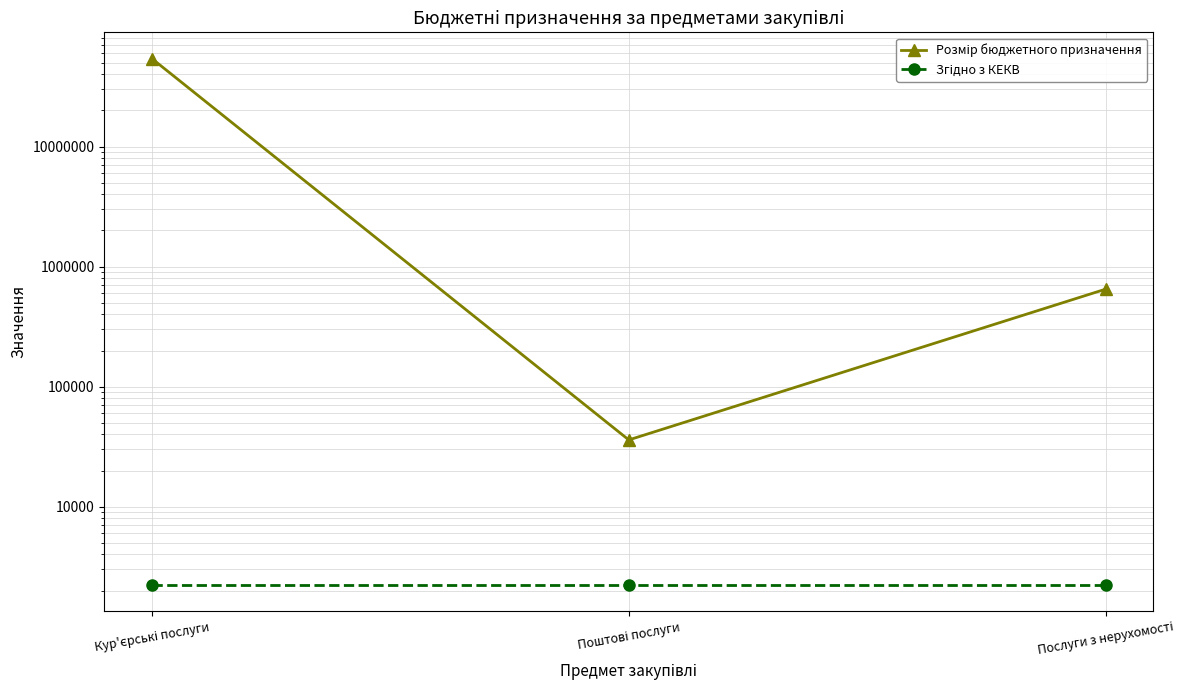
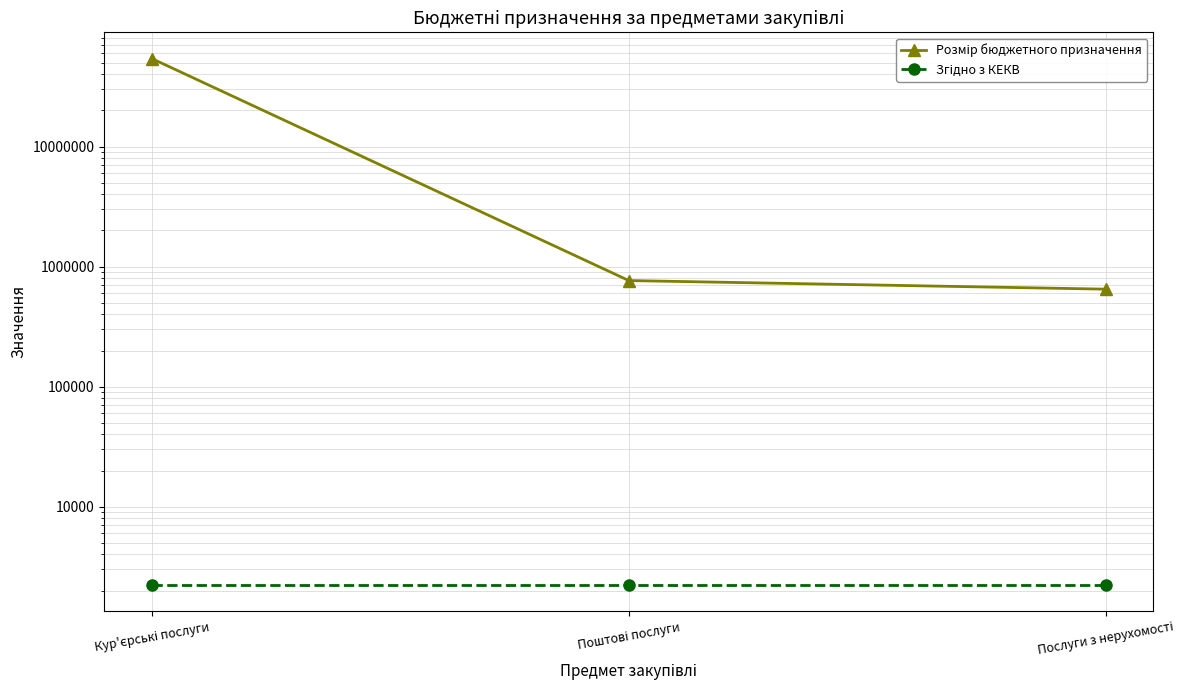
  {
    "Розмір бюджетного призначення": {
      "Кур'єрські послуги": 50000000,
-     "Поштові послуги": 36000,
+     "Поштові послуги": 800000,
      "Послуги з нерухомості": 600000
    },
    "Згідно з КЕКВ": {
      "Кур'єрські послуги": 2200,
      "Поштові послуги": 2200,
      "Послуги з нерухомості": 2200
    }
  }
